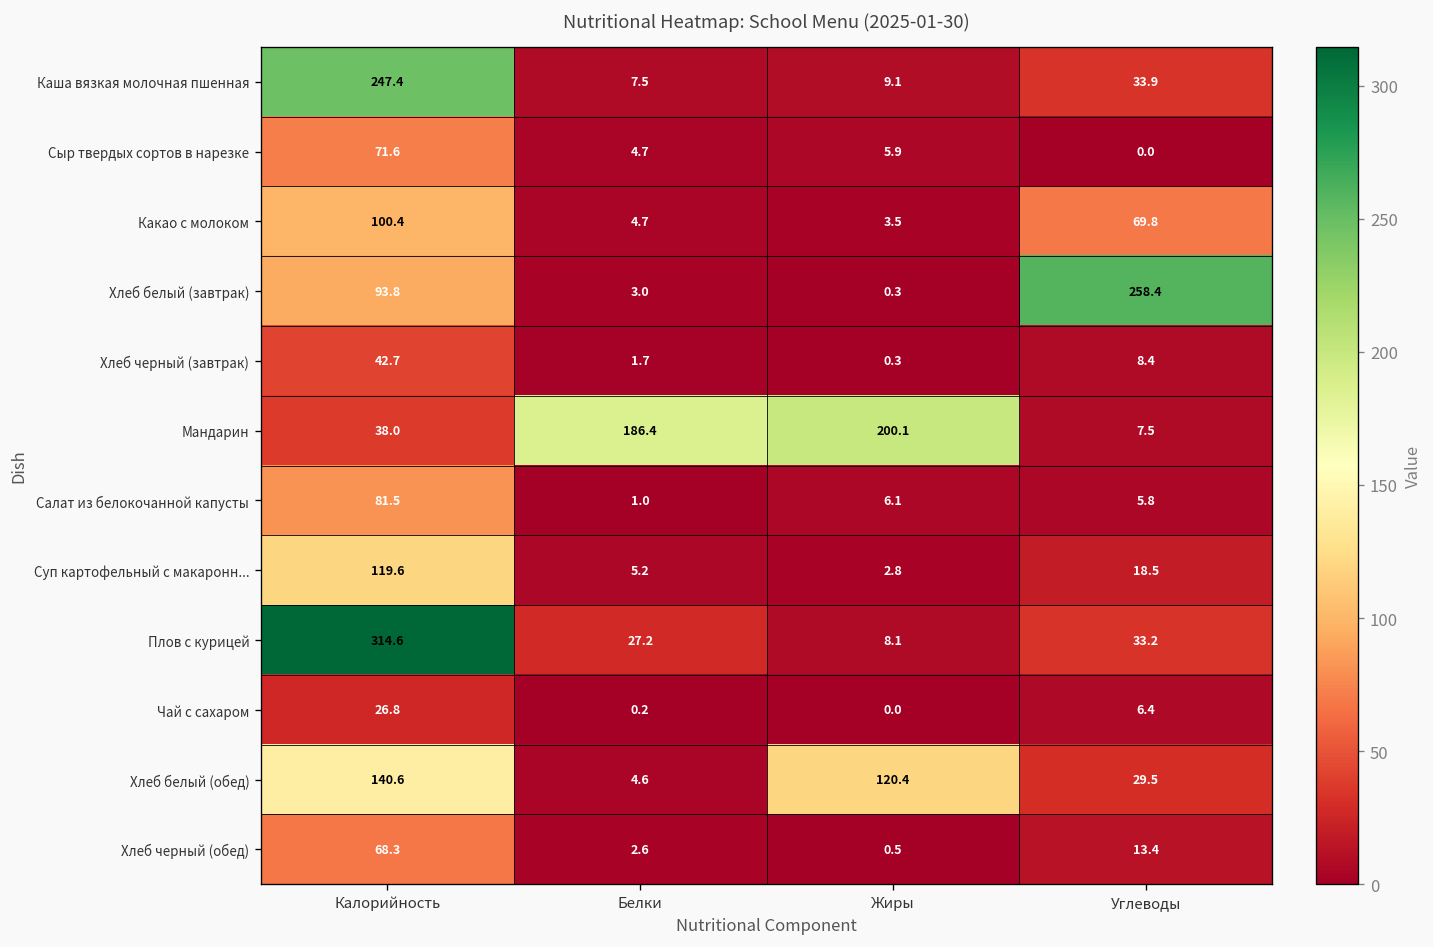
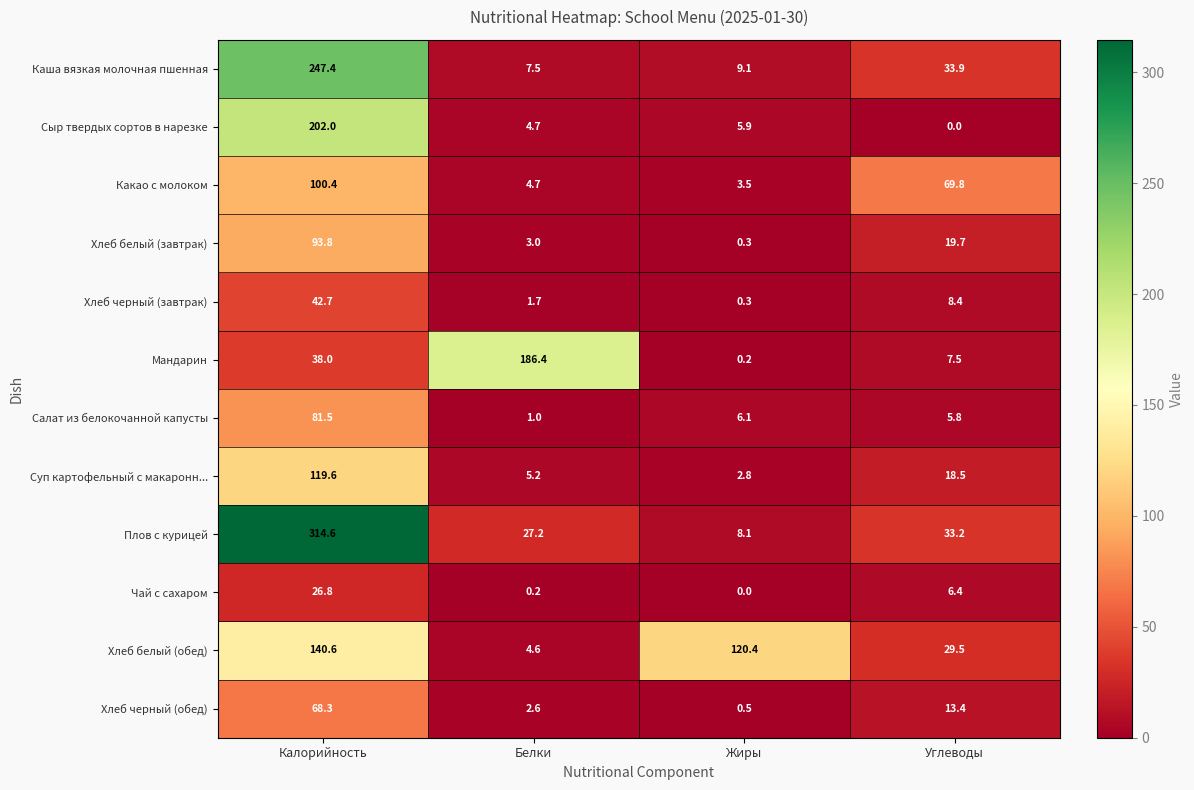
  {
    "Каша вязкая молочная пшенная": {
      "Калорийность": 247.4,
      "Белки": 7.5,
      "Жиры": 9.1,
      "Углеводы": 33.9
    },
    "Сыр твердых сортов в нарезке": {
-     "Калорийность": 71.6,
+     "Калорийность": 202.0,
      "Белки": 4.7,
      "Жиры": 5.9,
      "Углеводы": 0.0
    },
    "Какао с молоком": {
      "Калорийность": 100.4,
      "Белки": 4.7,
      "Жиры": 3.5,
      "Углеводы": 69.8
    },
    "Хлеб белый (завтрак)": {
      "Калорийность": 93.8,
      "Белки": 3.0,
      "Жиры": 0.3,
-     "Углеводы": 258.4
+     "Углеводы": 19.7
    },
    "Хлеб черный (завтрак)": {
      "Калорийность": 42.7,
      "Белки": 1.7,
      "Жиры": 0.3,
      "Углеводы": 8.4
    },
    "Мандарин": {
      "Калорийность": 38.0,
      "Белки": 186.4,
-     "Жиры": 200.1,
+     "Жиры": 0.2,
      "Углеводы": 7.5
    },
    "Салат из белокочанной капусты": {
      "Калорийность": 81.5,
      "Белки": 1.0,
      "Жиры": 6.1,
      "Углеводы": 5.8
    },
    "Суп картофельный с макаронн...": {
      "Калорийность": 119.6,
      "Белки": 5.2,
      "Жиры": 2.8,
      "Углеводы": 18.5
    },
    "Плов с курицей": {
      "Калорийность": 314.6,
      "Белки": 27.2,
      "Жиры": 8.1,
      "Углеводы": 33.2
    },
    "Чай с сахаром": {
      "Калорийность": 26.8,
      "Белки": 0.2,
      "Жиры": 0.0,
      "Углеводы": 6.4
    },
    "Хлеб белый (обед)": {
      "Калорийность": 140.6,
      "Белки": 4.6,
      "Жиры": 120.4,
      "Углеводы": 29.5
    },
    "Хлеб черный (обед)": {
      "Калорийность": 68.3,
      "Белки": 2.6,
      "Жиры": 0.5,
      "Углеводы": 13.4
    }
  }
